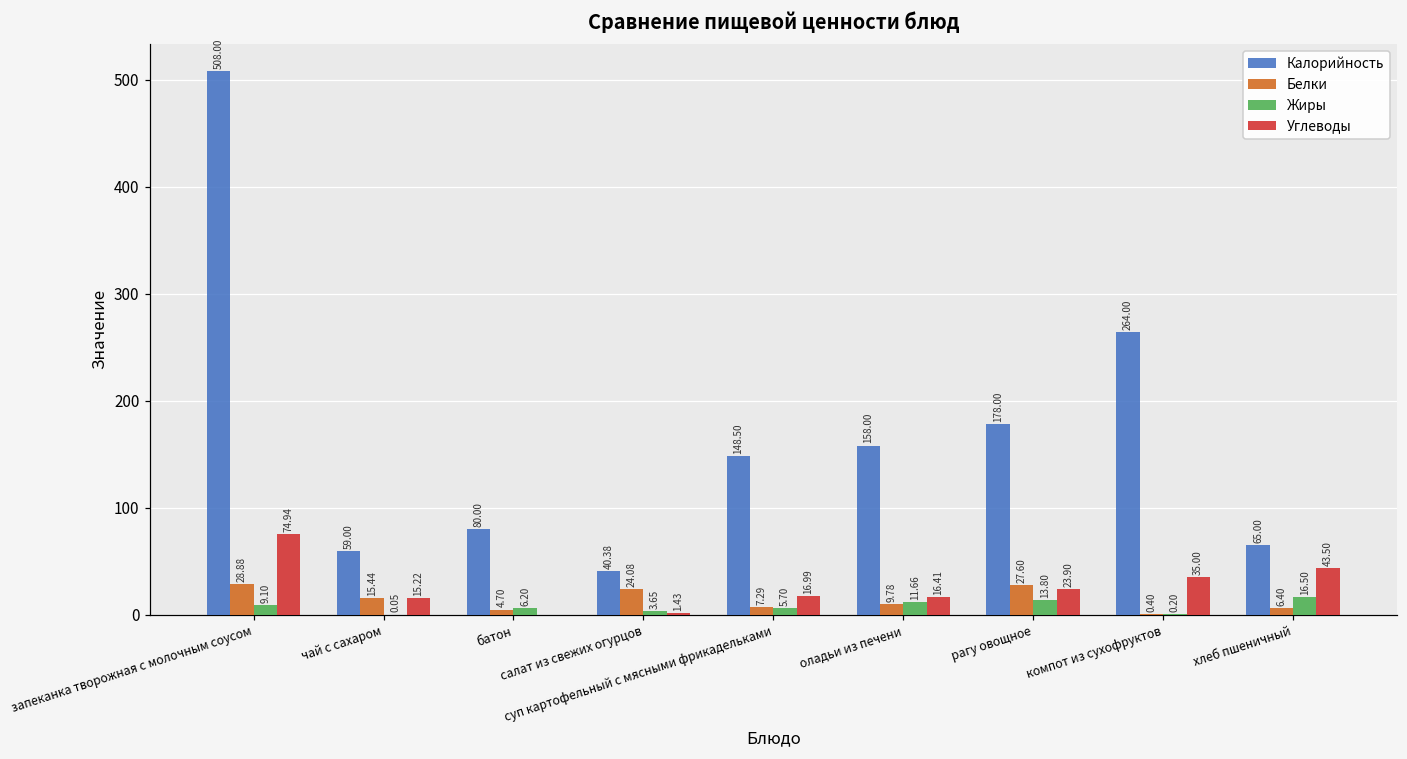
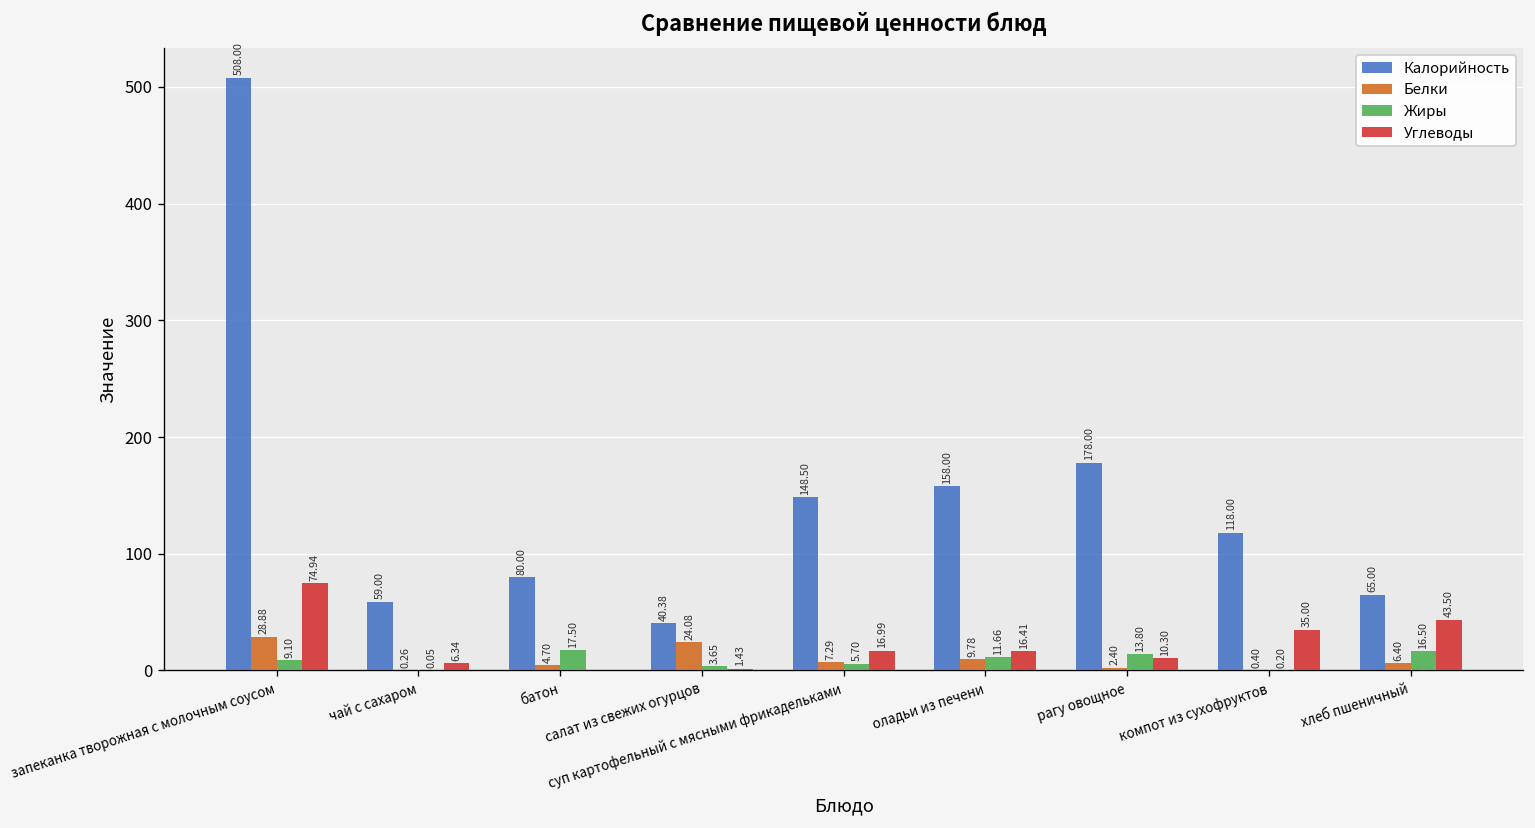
  {
    "Калорийность": {
      "запеканка творожная с молочным соусом": 508.00,
      "чай с сахаром": 59.00,
      "батон": 80.00,
      "салат из свежих огурцов": 40.38,
      "суп картофельный с мясными фрикадельками": 148.50,
      "оладьи из печени": 158.00,
      "рагу овощное": 178.00,
-     "компот из сухофруктов": 264.00,
+     "компот из сухофруктов": 118.00,
      "хлеб пшеничный": 65.00
    },
    "Белки": {
      "запеканка творожная с молочным соусом": 28.88,
-     "чай с сахаром": 15.44,
+     "чай с сахаром": 0.26,
      "батон": 4.70,
      "салат из свежих огурцов": 24.08,
      "суп картофельный с мясными фрикадельками": 7.29,
      "оладьи из печени": 9.78,
-     "рагу овощное": 27.60,
+     "рагу овощное": 2.40,
      "компот из сухофруктов": 0.40,
      "хлеб пшеничный": 6.40
    },
    "Жиры": {
      "запеканка творожная с молочным соусом": 9.10,
      "чай с сахаром": 0.05,
-     "батон": 6.20,
+     "батон": 17.50,
      "салат из свежих огурцов": 3.65,
      "суп картофельный с мясными фрикадельками": 5.70,
      "оладьи из печени": 11.66,
      "рагу овощное": 13.80,
      "компот из сухофруктов": 0.20,
      "хлеб пшеничный": 16.50
    },
    "Углеводы": {
      "запеканка творожная с молочным соусом": 74.94,
-     "чай с сахаром": 15.22,
+     "чай с сахаром": 6.34,
      "салат из свежих огурцов": 1.43,
      "суп картофельный с мясными фрикадельками": 16.99,
      "оладьи из печени": 16.41,
-     "рагу овощное": 23.90,
+     "рагу овощное": 10.30,
      "компот из сухофруктов": 35.00,
      "хлеб пшеничный": 43.50
    }
  }
